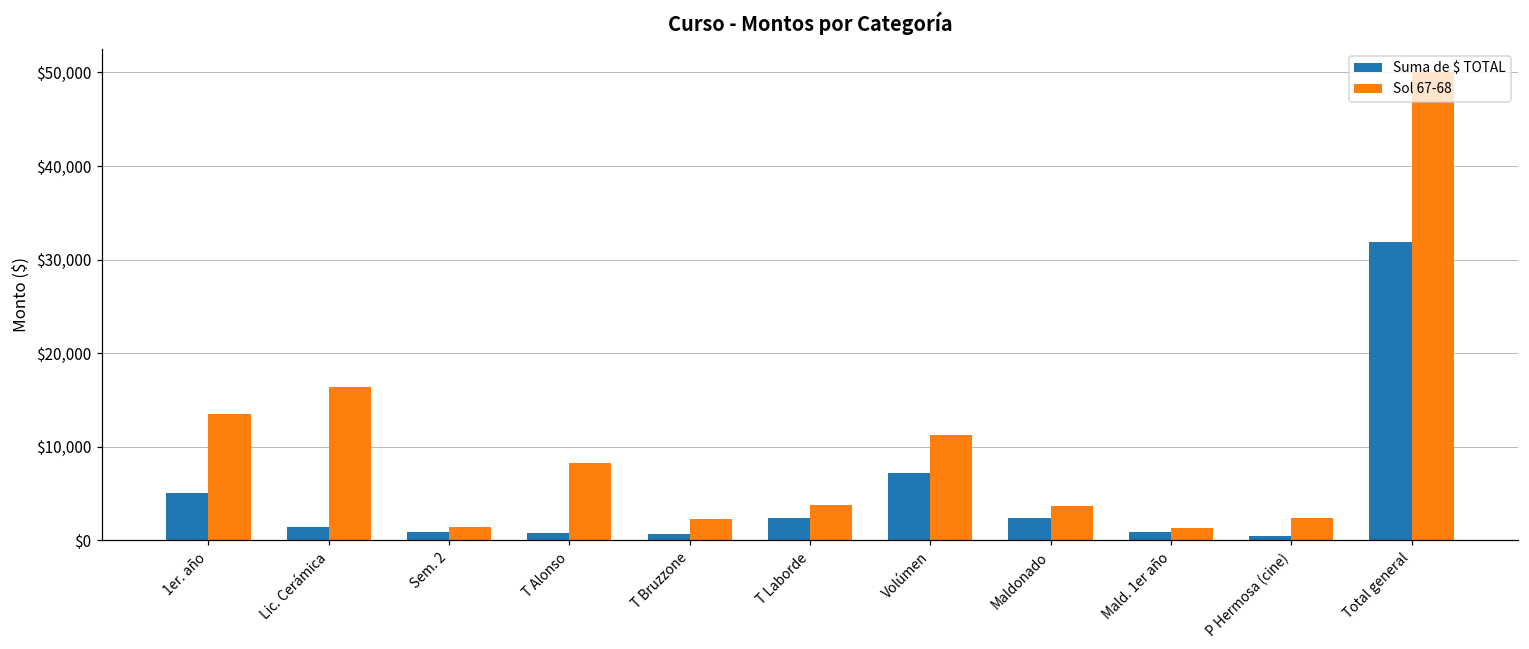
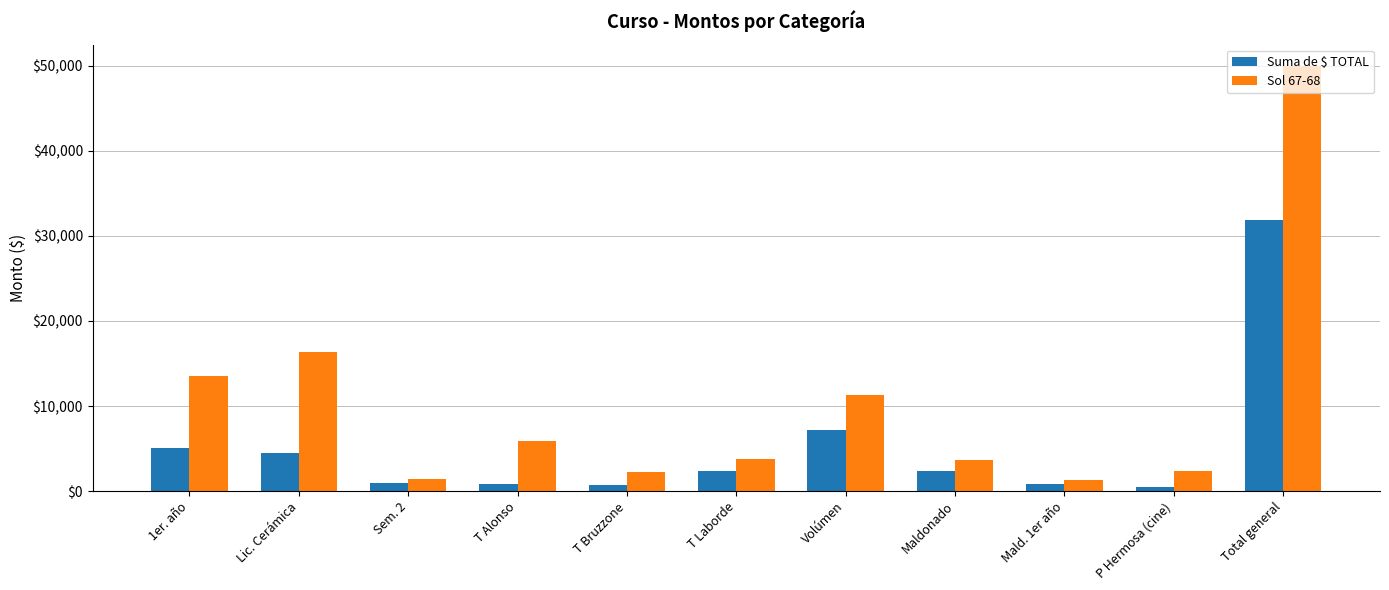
  {
    "Suma de $ TOTAL": {
      "1er. año": "$5,000",
-     "Lic. Cerámica": "$1,000",
+     "Lic. Cerámica": "$4,000",
      "Sem. 2": "$1,000",
      "T Alonso": "$1,000",
      "T Bruzzone": "$1,000",
      "T Laborde": "$2,000",
      "Volúmen": "$7,000",
      "Maldonado": "$2,000",
      "Mald. 1er año": "$1,000",
      "P Hermosa (cine)": "$0",
      "Total general": "$32,000"
    },
    "Sol 67-68": {
      "1er. año": "$14,000",
      "Lic. Cerámica": "$16,000",
      "Sem. 2": "$1,000",
-     "T Alonso": "$8,000",
+     "T Alonso": "$6,000",
      "T Bruzzone": "$2,000",
      "T Laborde": "$4,000",
      "Volúmen": "$11,000",
      "Maldonado": "$4,000",
      "Mald. 1er año": "$1,000",
      "P Hermosa (cine)": "$2,000"
    }
  }
